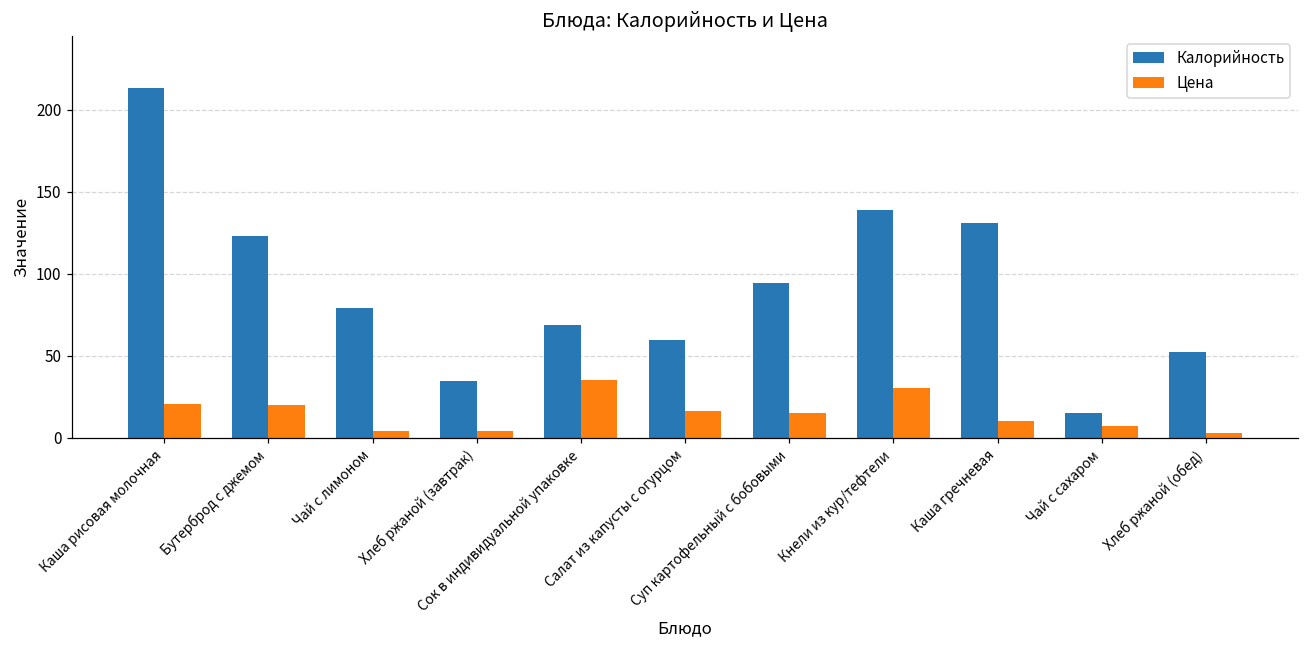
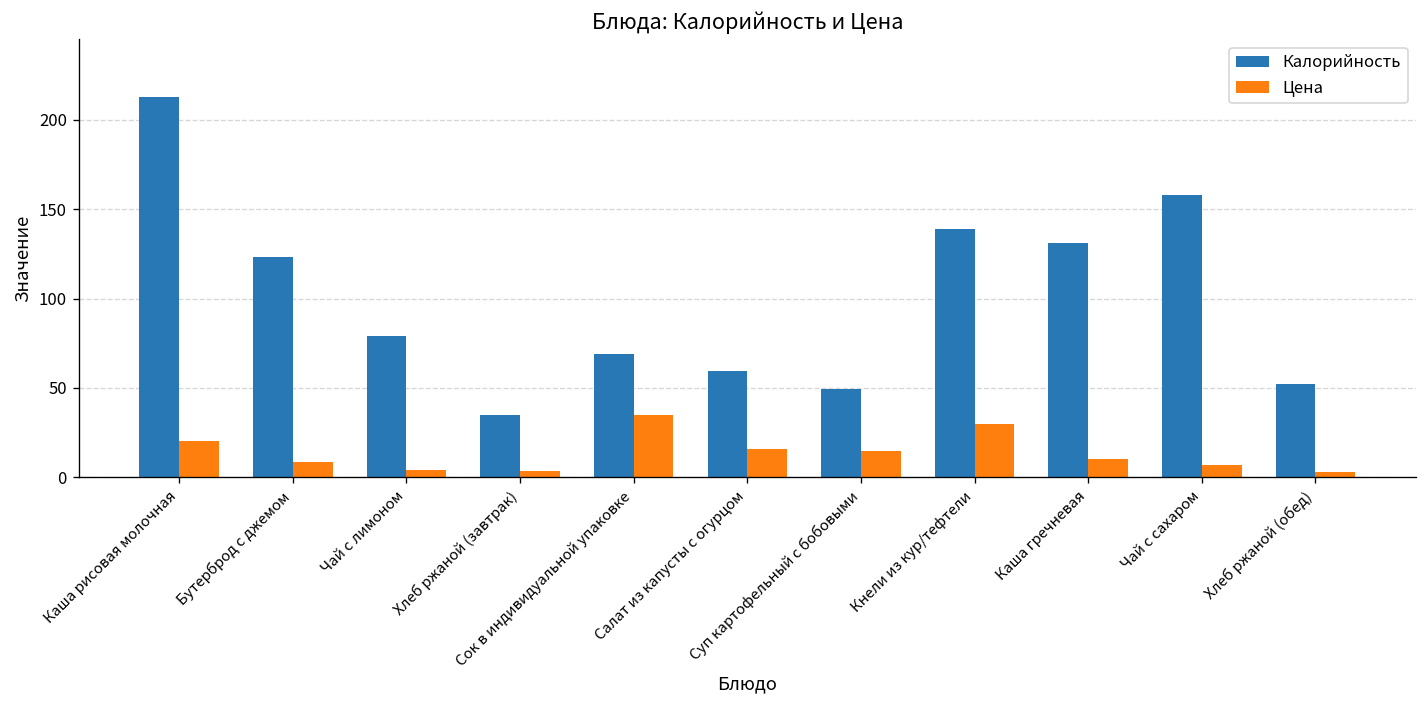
  {
    "Калорийность": {
      "Каша рисовая молочная": 213,
      "Бутерброд с джемом": 123,
      "Чай с лимоном": 79,
      "Хлеб ржаной (завтрак)": 35,
      "Сок в индивидуальной упаковке": 69,
      "Салат из капусты с огурцом": 59,
-     "Суп картофельный с бобовыми": 94,
+     "Суп картофельный с бобовыми": 49,
      "Кнели из кур/тефтели": 139,
      "Каша гречневая": 131,
-     "Чай с сахаром": 15,
+     "Чай с сахаром": 158,
      "Хлеб ржаной (обед)": 52
    },
    "Цена": {
      "Каша рисовая молочная": 20,
-     "Бутерброд с джемом": 20,
+     "Бутерброд с джемом": 9,
      "Чай с лимоном": 4,
      "Хлеб ржаной (завтрак)": 4,
      "Сок в индивидуальной упаковке": 35,
      "Салат из капусты с огурцом": 16,
      "Суп картофельный с бобовыми": 15,
      "Кнели из кур/тефтели": 30,
      "Каша гречневая": 10,
      "Чай с сахаром": 7,
      "Хлеб ржаной (обед)": 3
    }
  }
